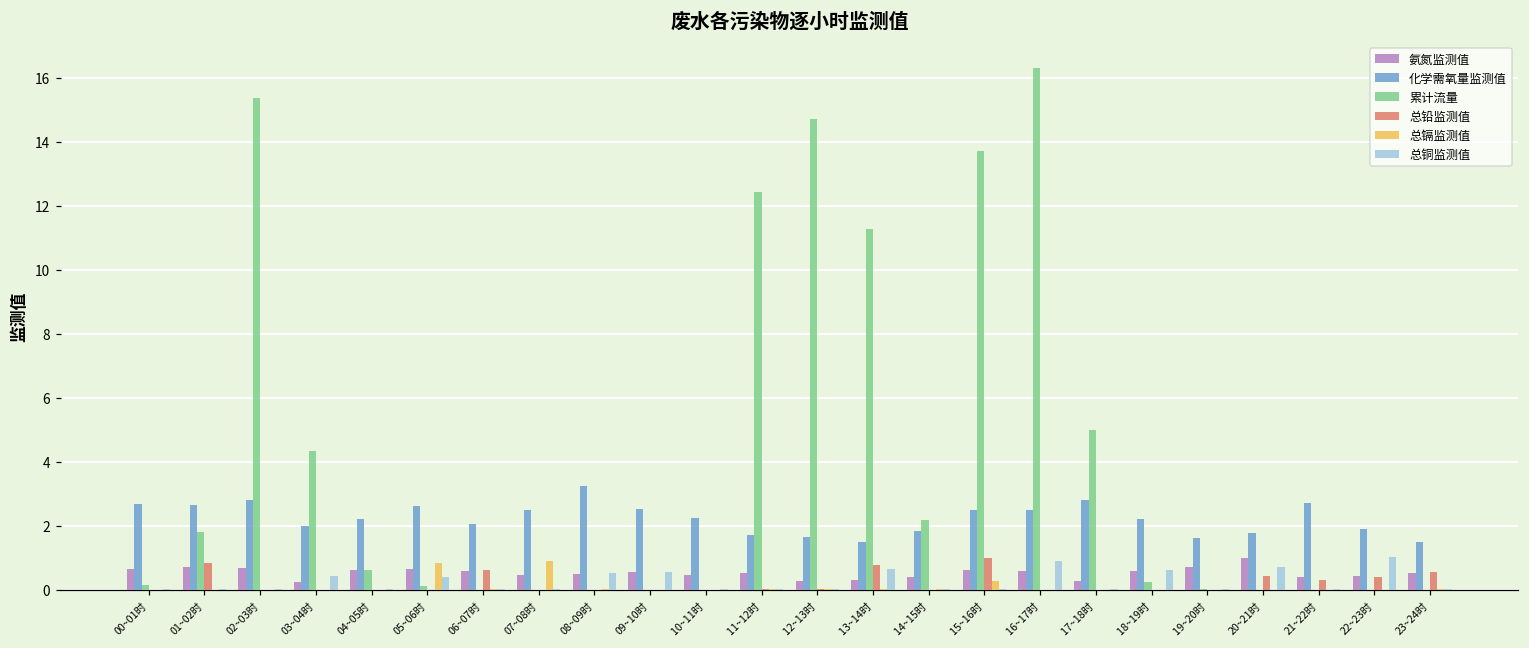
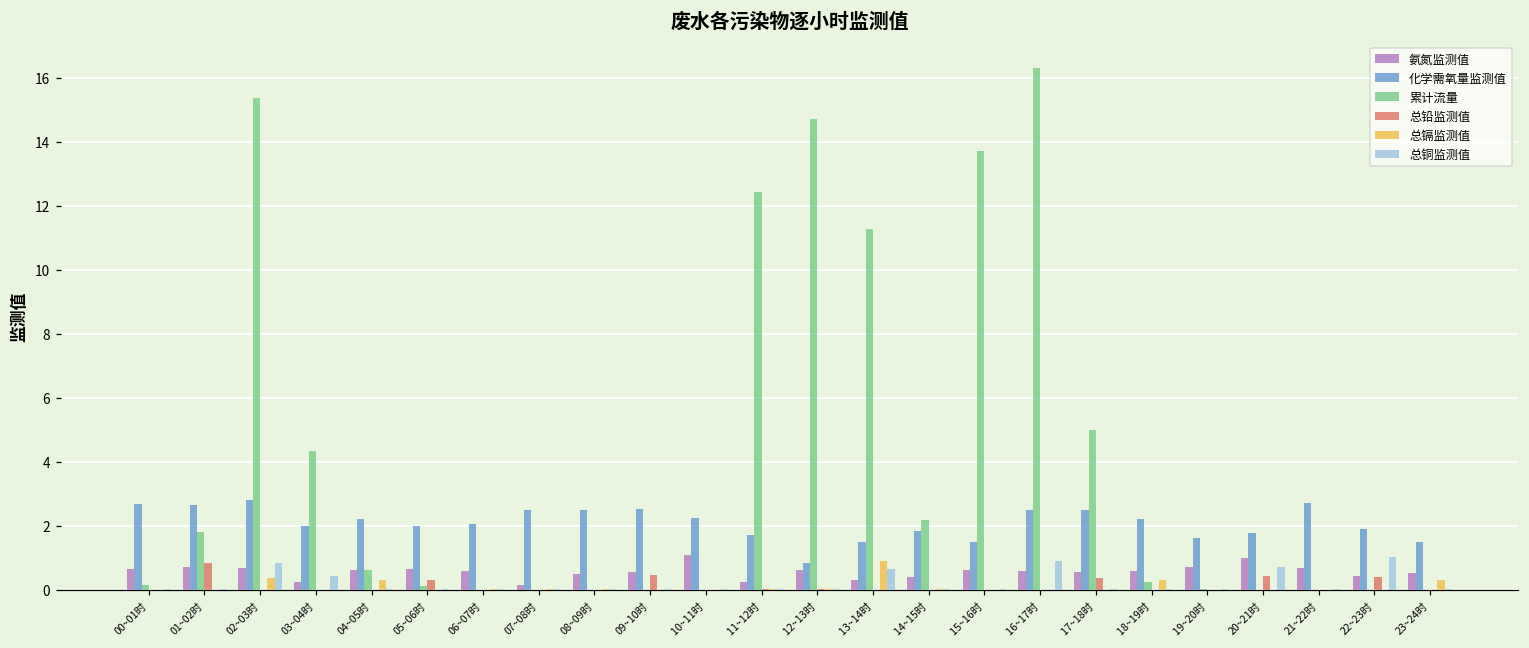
  {
    "氨氮监测值": {
      "00~01时": 0.6,
      "01~02时": 0.7,
      "02~03时": 0.7,
      "03~04时": 0.2,
      "04~05时": 0.6,
      "05~06时": 0.7,
      "06~07时": 0.6,
-     "07~08时": 0.5,
+     "07~08时": 0.2,
      "08~09时": 0.5,
      "09~10时": 0.5,
-     "10~11时": 0.5,
-     "11~12时": 0.5,
-     "12~13时": 0.3,
+     "10~11时": 1.1,
+     "11~12时": 0.3,
+     "12~13时": 0.6,
      "13~14时": 0.3,
      "14~15时": 0.4,
      "15~16时": 0.6,
      "16~17时": 0.6,
-     "17~18时": 0.3,
+     "17~18时": 0.6,
      "18~19时": 0.6,
      "19~20时": 0.7,
      "20~21时": 1.0,
-     "21~22时": 0.4,
+     "21~22时": 0.7,
      "22~23时": 0.4,
      "23~24时": 0.5
    },
    "化学需氧量监测值": {
      "00~01时": 2.7,
      "01~02时": 2.7,
      "02~03时": 2.8,
      "03~04时": 2.0,
      "04~05时": 2.2,
-     "05~06时": 2.6,
+     "05~06时": 2.0,
      "06~07时": 2.1,
      "07~08时": 2.5,
-     "08~09时": 3.2,
+     "08~09时": 2.5,
      "09~10时": 2.5,
      "10~11时": 2.2,
      "11~12时": 1.7,
-     "12~13时": 1.6,
+     "12~13时": 0.8,
      "13~14时": 1.5,
      "14~15时": 1.8,
-     "15~16时": 2.5,
+     "15~16时": 1.5,
      "16~17时": 2.5,
-     "17~18时": 2.8,
+     "17~18时": 2.5,
      "18~19时": 2.2,
      "19~20时": 1.6,
      "20~21时": 1.8,
      "21~22时": 2.7,
      "22~23时": 1.9,
      "23~24时": 1.5
    },
    "累计流量": {
      "00~01时": 0.2,
      "01~02时": 1.8,
      "02~03时": 15.3,
      "03~04时": 4.3,
      "04~05时": 0.6,
      "05~06时": 0.1,
      "06~07时": 0.0,
      "07~08时": 0.0,
      "08~09时": 0.0,
      "09~10时": 0.0,
      "10~11时": 0.0,
      "11~12时": 12.4,
      "12~13时": 14.7,
      "13~14时": 11.3,
      "14~15时": 2.2,
      "15~16时": 13.7,
      "16~17时": 16.3,
      "17~18时": 5.0,
      "18~19时": 0.2,
      "20~21时": 0.0,
      "21~22时": 0.0,
      "22~23时": 0.0,
      "23~24时": 0.0
    },
    "总铅监测值": {
      "01~02时": 0.8,
-     "05~06时": 0.0,
-     "06~07时": 0.6,
-     "09~10时": 0.0,
-     "13~14时": 0.8,
-     "15~16时": 1.0,
-     "17~18时": 0.0,
+     "05~06时": 0.3,
+     "06~07时": 0.0,
+     "09~10时": 0.5,
+     "13~14时": 0.0,
+     "15~16时": 0.0,
+     "17~18时": 0.4,
      "20~21时": 0.4,
-     "21~22时": 0.3,
+     "21~22时": 0.0,
      "22~23时": 0.4,
-     "23~24时": 0.6
+     "23~24时": 0.0
    },
    "总镉监测值": {
-     "02~03时": 0.0,
-     "04~05时": 0.0,
-     "05~06时": 0.8,
-     "07~08时": 0.9,
-     "13~14时": 0.0,
-     "15~16时": 0.3,
-     "18~19时": 0.0,
-     "23~24时": 0.0
+     "02~03时": 0.4,
+     "04~05时": 0.3,
+     "05~06时": 0.0,
+     "07~08时": 0.0,
+     "13~14时": 0.9,
+     "15~16时": 0.0,
+     "18~19时": 0.3,
+     "23~24时": 0.3
    },
    "总铜监测值": {
-     "02~03时": 0.0,
+     "02~03时": 0.8,
      "03~04时": 0.4,
-     "05~06时": 0.4,
-     "08~09时": 0.5,
-     "09~10时": 0.6,
+     "05~06时": 0.0,
+     "08~09时": 0.0,
+     "09~10时": 0.0,
      "13~14时": 0.6,
      "16~17时": 0.9,
-     "18~19时": 0.6,
+     "18~19时": 0.0,
      "20~21时": 0.7,
      "22~23时": 1.0
    }
  }
